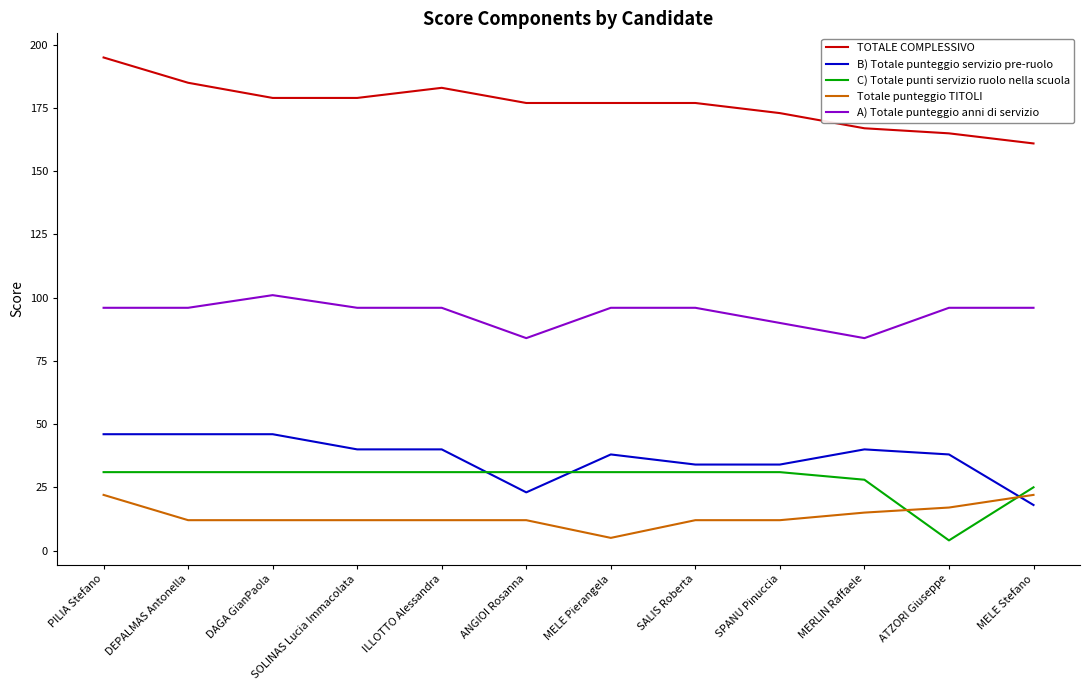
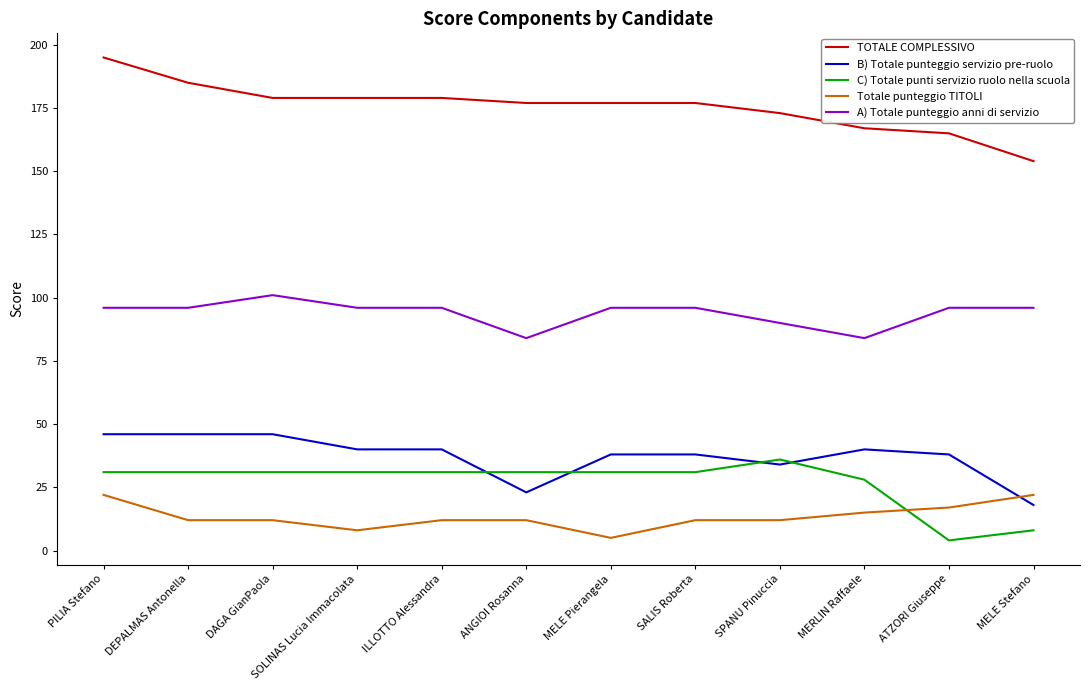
  {
    "TOTALE COMPLESSIVO": {
      "PILIA Stefano": 195,
      "DEPALMAS Antonella": 185,
      "DAGA GianPaola": 179,
      "SOLINAS Lucia Immacolata": 179,
-     "ILLOTTO Alessandra": 183,
+     "ILLOTTO Alessandra": 179,
      "ANGIOI Rosanna": 177,
      "MELE Pierangela": 177,
      "SALIS Roberta": 177,
      "SPANU Pinuccia": 173,
      "MERLIN Raffaele": 167,
      "ATZORI Giuseppe": 165,
-     "MELE Stefano": 161
+     "MELE Stefano": 154
    },
    "B) Totale punteggio servizio pre-ruolo": {
      "PILIA Stefano": 46,
      "DEPALMAS Antonella": 46,
      "DAGA GianPaola": 46,
      "SOLINAS Lucia Immacolata": 40,
      "ILLOTTO Alessandra": 40,
      "ANGIOI Rosanna": 23,
      "MELE Pierangela": 38,
-     "SALIS Roberta": 34,
+     "SALIS Roberta": 38,
      "SPANU Pinuccia": 34,
      "MERLIN Raffaele": 40,
      "ATZORI Giuseppe": 38,
      "MELE Stefano": 18
    },
    "C) Totale punti servizio ruolo nella scuola": {
      "PILIA Stefano": 31,
      "DEPALMAS Antonella": 31,
      "DAGA GianPaola": 31,
      "SOLINAS Lucia Immacolata": 31,
      "ILLOTTO Alessandra": 31,
      "ANGIOI Rosanna": 31,
      "MELE Pierangela": 31,
      "SALIS Roberta": 31,
-     "SPANU Pinuccia": 31,
+     "SPANU Pinuccia": 36,
      "MERLIN Raffaele": 28,
      "ATZORI Giuseppe": 4,
-     "MELE Stefano": 25
+     "MELE Stefano": 8
    },
    "Totale punteggio TITOLI": {
      "PILIA Stefano": 22,
      "DEPALMAS Antonella": 12,
      "DAGA GianPaola": 12,
-     "SOLINAS Lucia Immacolata": 12,
+     "SOLINAS Lucia Immacolata": 8,
      "ILLOTTO Alessandra": 12,
      "ANGIOI Rosanna": 12,
      "MELE Pierangela": 5,
      "SALIS Roberta": 12,
      "SPANU Pinuccia": 12,
      "MERLIN Raffaele": 15,
      "ATZORI Giuseppe": 17,
      "MELE Stefano": 22
    },
    "A) Totale punteggio anni di servizio": {
      "PILIA Stefano": 96,
      "DEPALMAS Antonella": 96,
      "DAGA GianPaola": 101,
      "SOLINAS Lucia Immacolata": 96,
      "ILLOTTO Alessandra": 96,
      "ANGIOI Rosanna": 84,
      "MELE Pierangela": 96,
      "SALIS Roberta": 96,
      "SPANU Pinuccia": 90,
      "MERLIN Raffaele": 84,
      "ATZORI Giuseppe": 96,
      "MELE Stefano": 96
    }
  }
